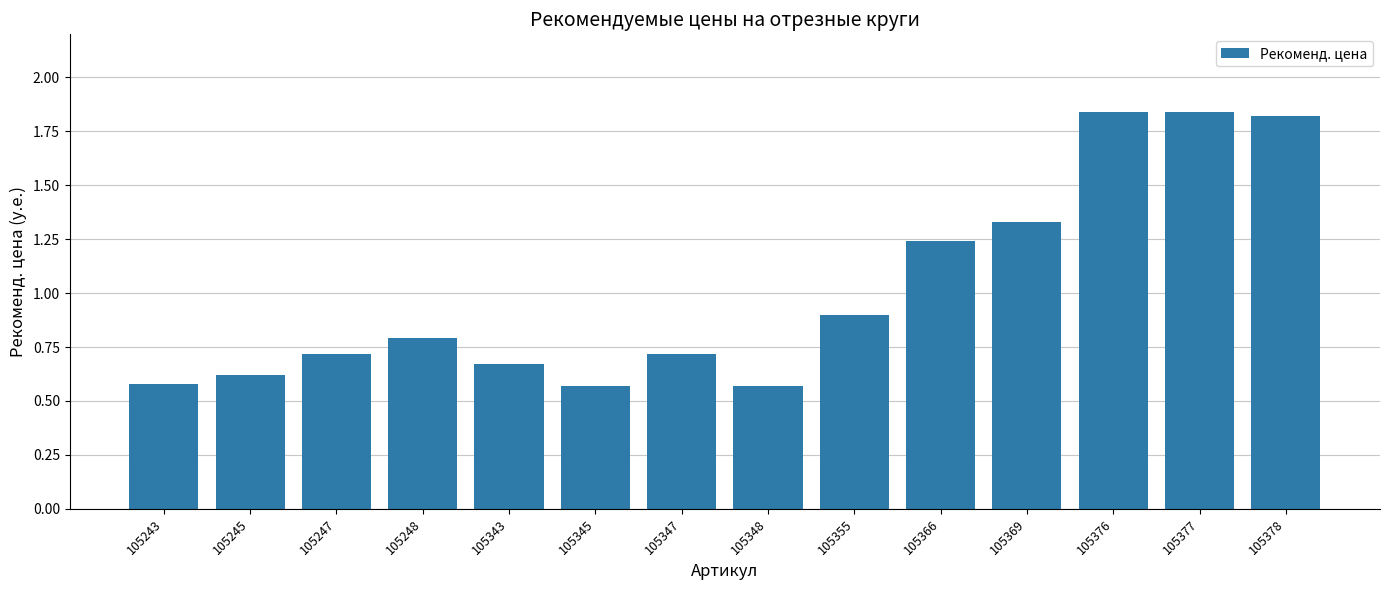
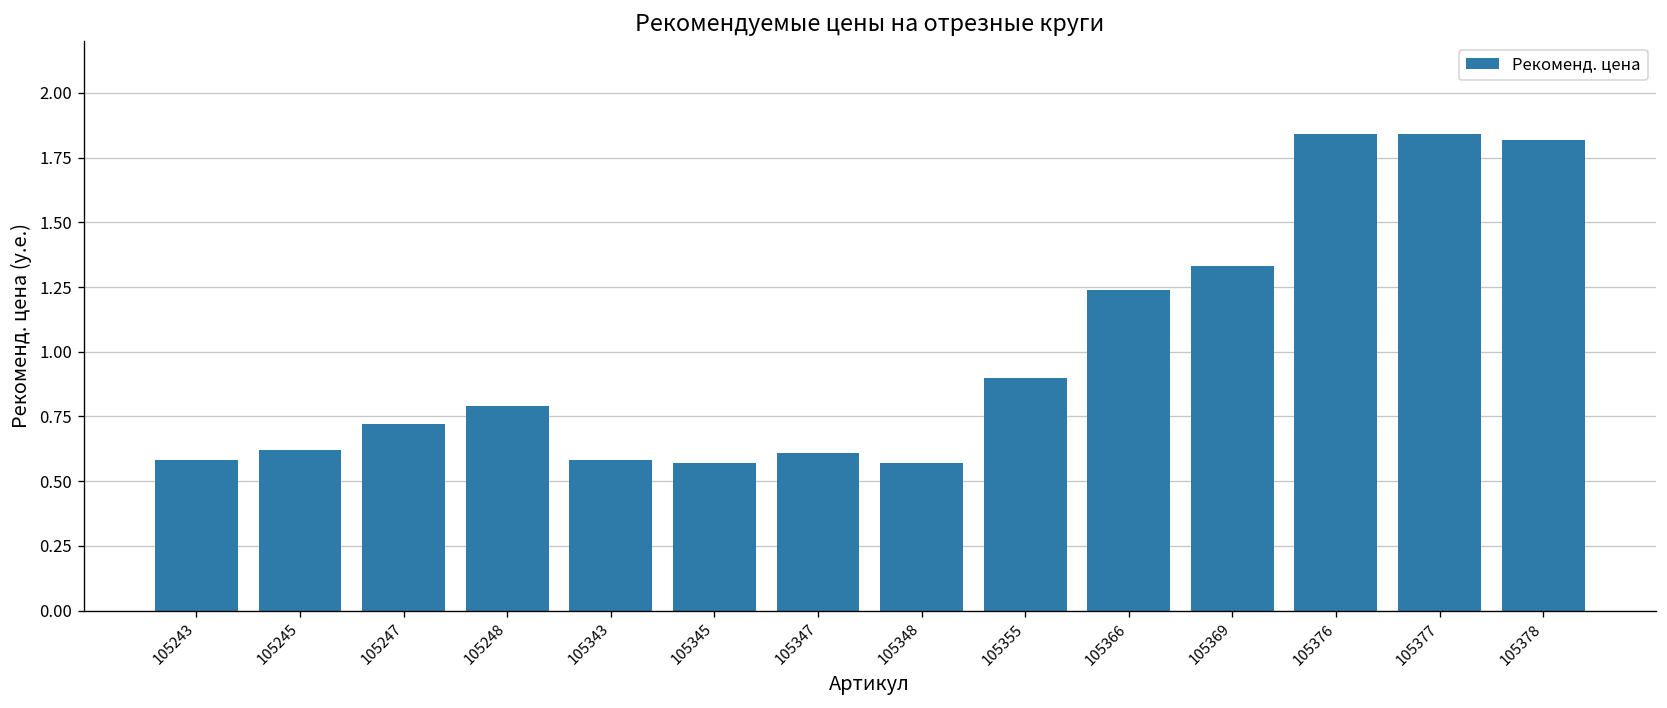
  {
    "105243": 0.58,
    "105245": 0.62,
    "105247": 0.72,
    "105248": 0.79,
-   "105343": 0.67,
+   "105343": 0.58,
    "105345": 0.57,
-   "105347": 0.72,
+   "105347": 0.61,
    "105348": 0.57,
    "105355": 0.90,
    "105366": 1.24,
    "105369": 1.33,
    "105376": 1.84,
    "105377": 1.84,
    "105378": 1.82
  }
